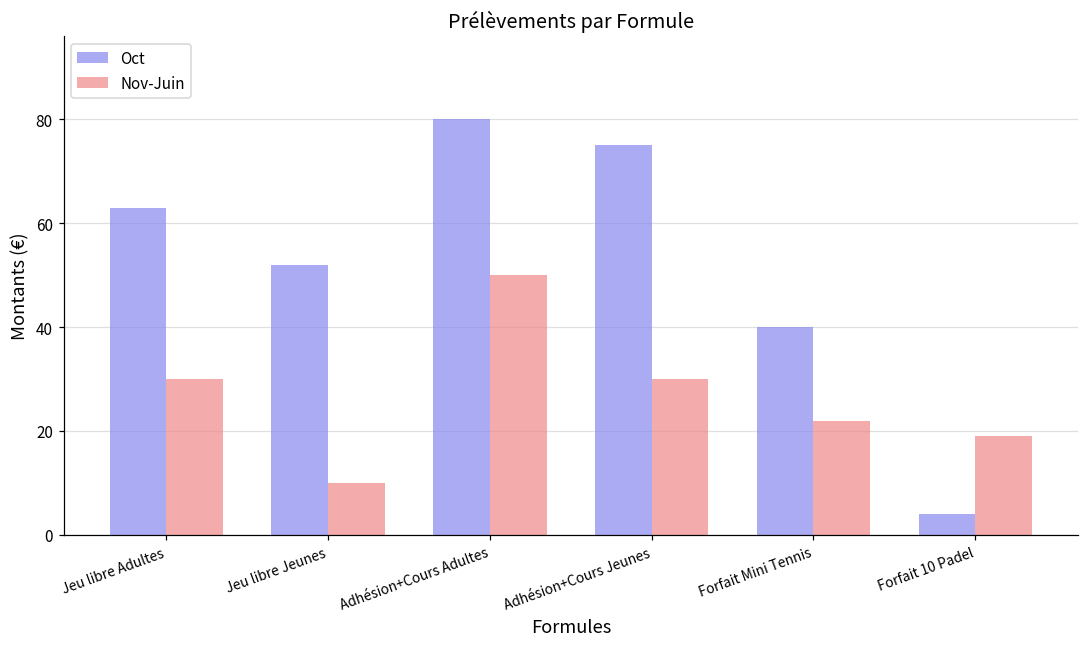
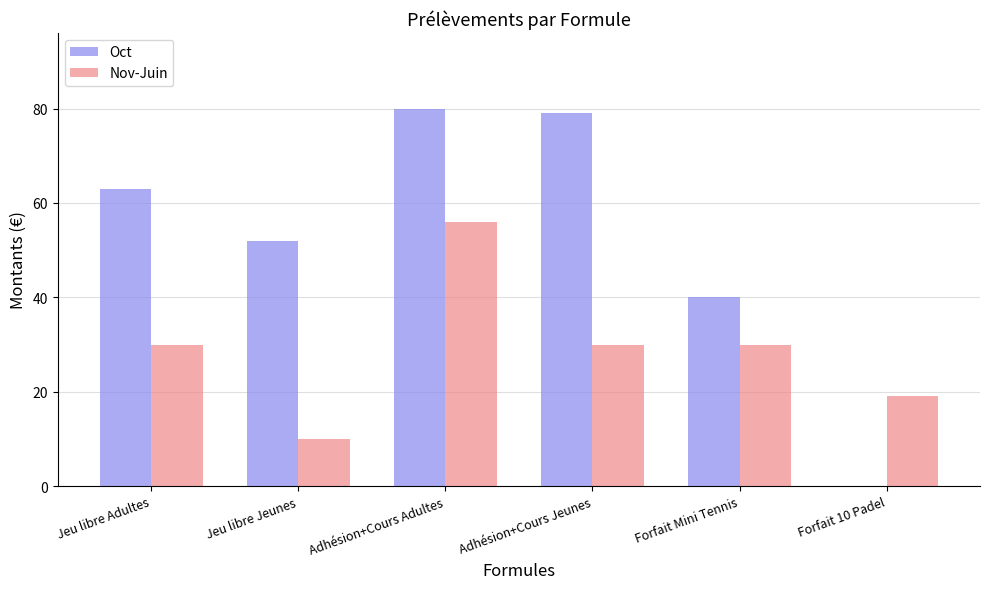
  {
    "Oct": {
      "Jeu libre Adultes": 63,
      "Jeu libre Jeunes": 52,
      "Adhésion+Cours Adultes": 80,
-     "Adhésion+Cours Jeunes": 75,
+     "Adhésion+Cours Jeunes": 79,
      "Forfait Mini Tennis": 40,
-     "Forfait 10 Padel": 4
+     "Forfait 10 Padel": 0
    },
    "Nov-Juin": {
      "Jeu libre Adultes": 30,
      "Jeu libre Jeunes": 10,
-     "Adhésion+Cours Adultes": 50,
+     "Adhésion+Cours Adultes": 56,
      "Adhésion+Cours Jeunes": 30,
-     "Forfait Mini Tennis": 22,
+     "Forfait Mini Tennis": 30,
      "Forfait 10 Padel": 19
    }
  }
